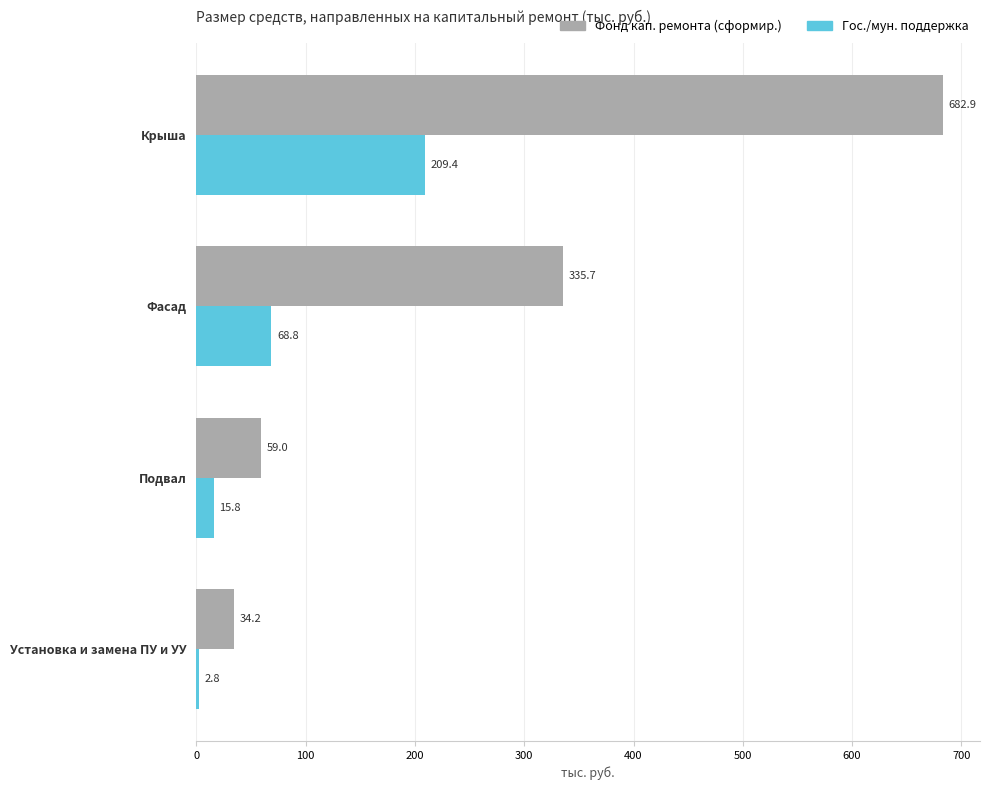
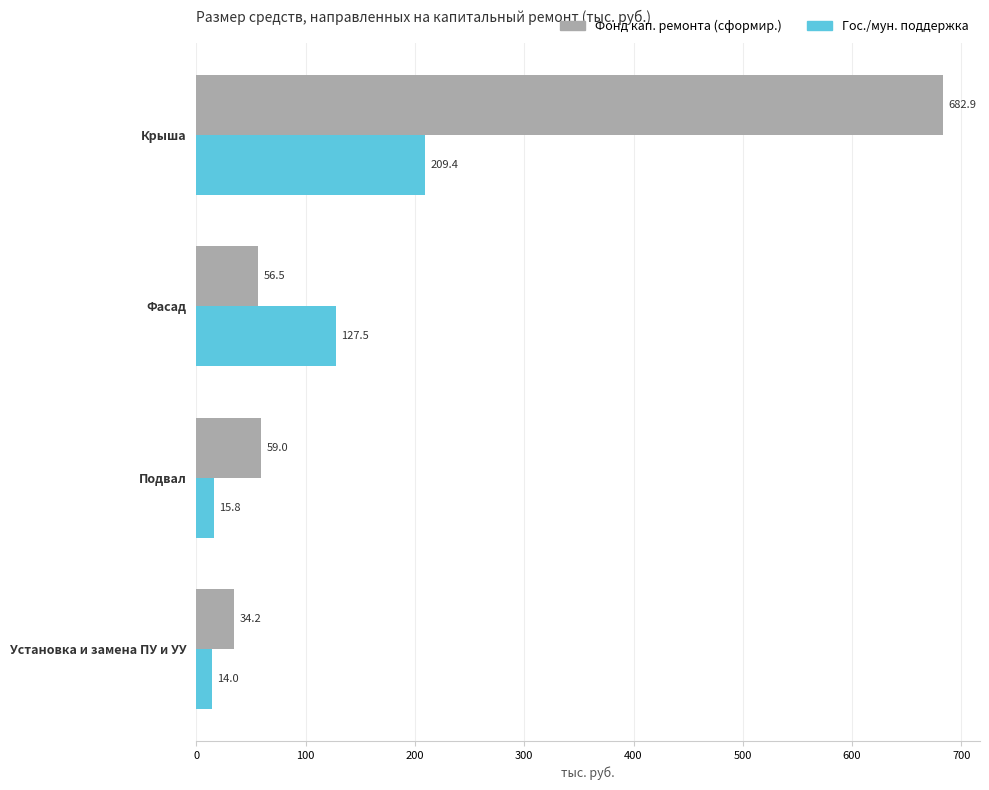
  {
    "Фонд кап. ремонта (сформир.)": {
      "Крыша": 682.9,
-     "Фасад": 335.7,
+     "Фасад": 56.5,
      "Подвал": 59.0,
      "Установка и замена ПУ и УУ": 34.2
    },
    "Гос./мун. поддержка": {
      "Крыша": 209.4,
-     "Фасад": 68.8,
+     "Фасад": 127.5,
      "Подвал": 15.8,
-     "Установка и замена ПУ и УУ": 2.8
+     "Установка и замена ПУ и УУ": 14.0
    }
  }
